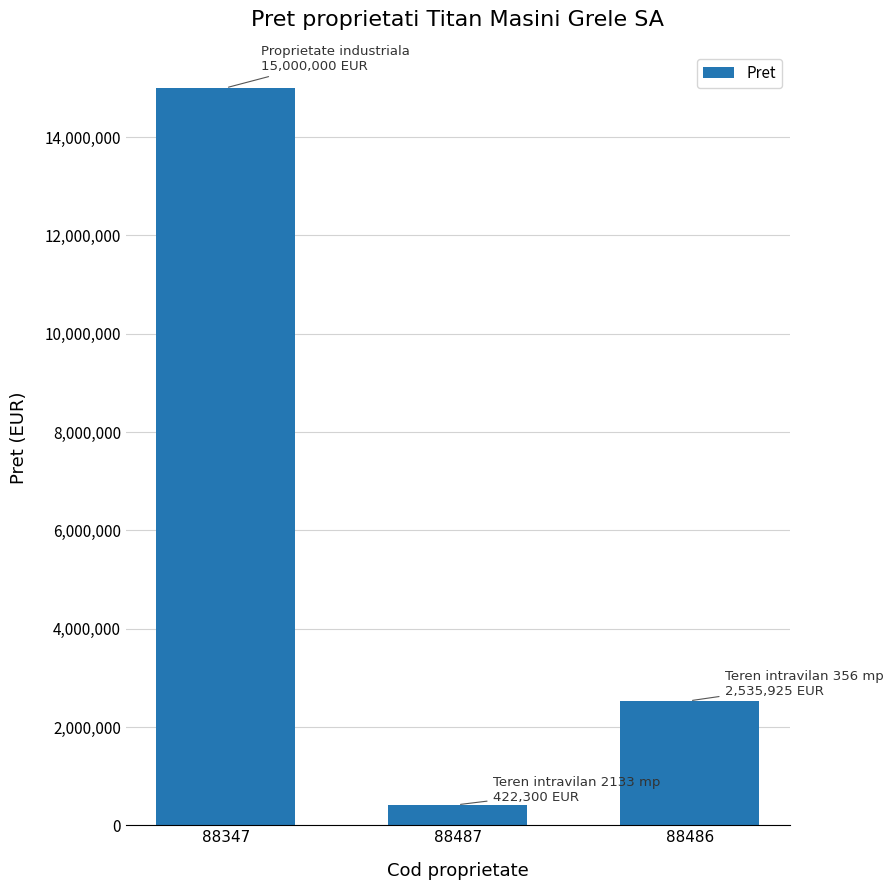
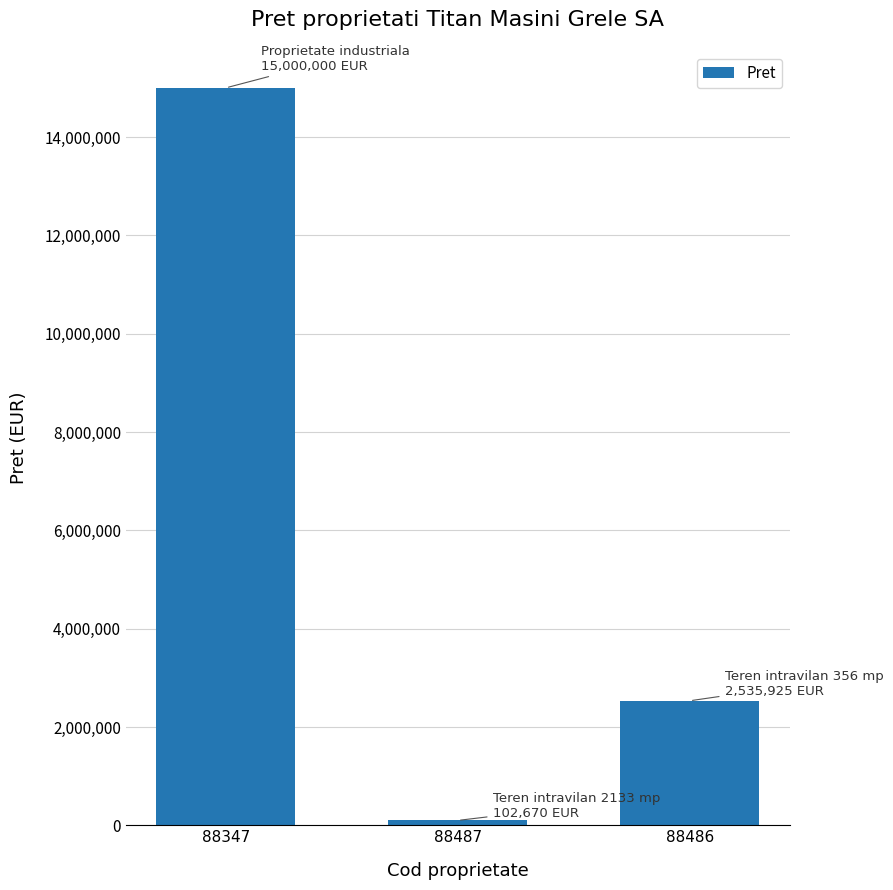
  {
    "88347": "15,000,000",
-   "88487": "422,300",
+   "88487": "102,670",
    "88486": "2,535,925"
  }
